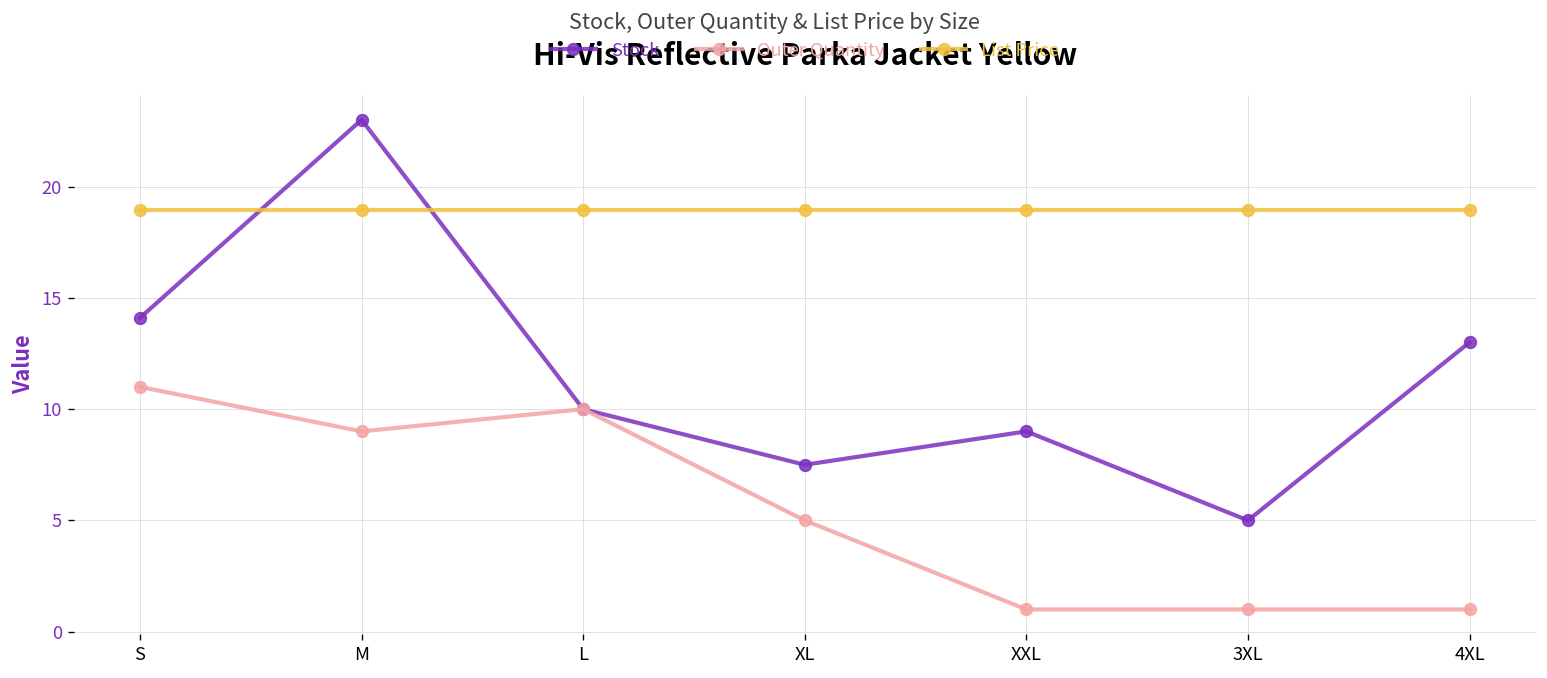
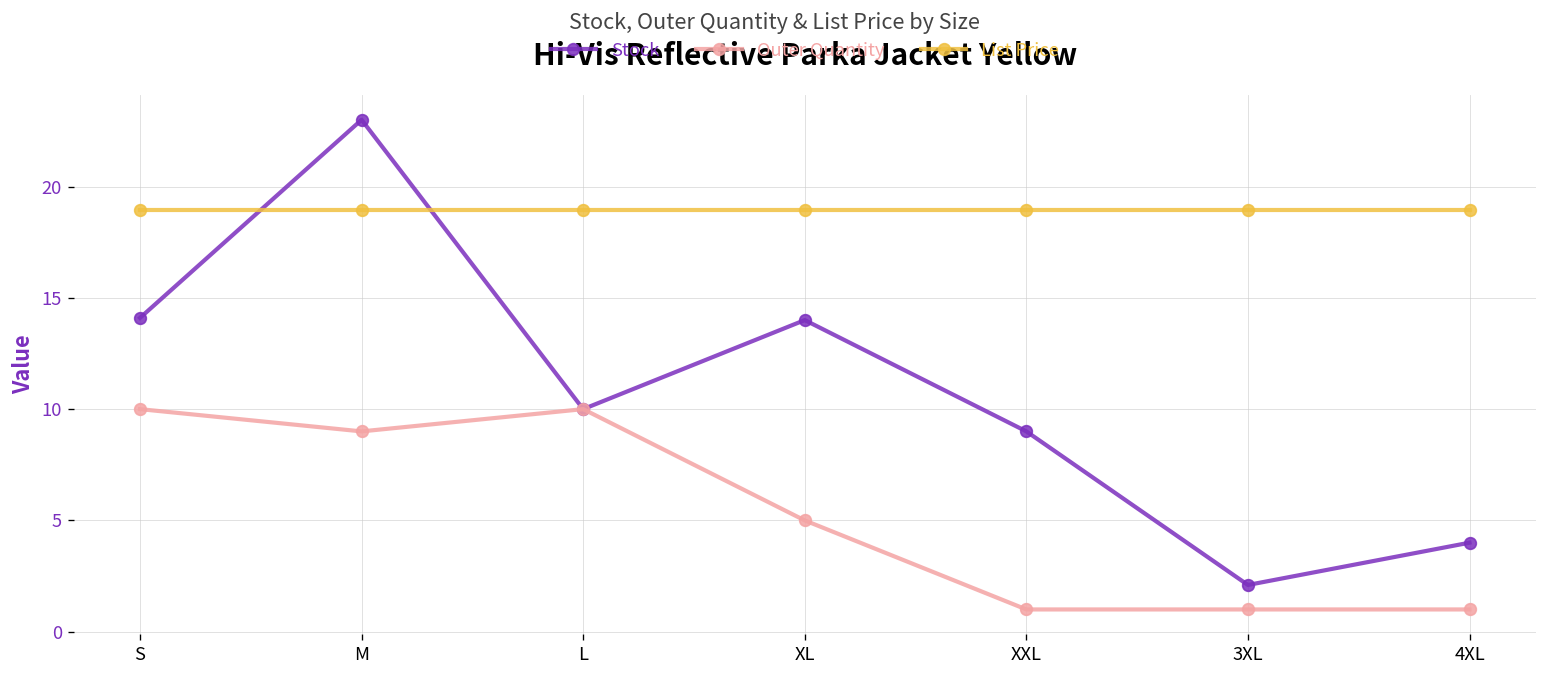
  {
    "Stock": {
      "S": 14.1,
      "M": 23.0,
-     "XL": 7.5,
+     "XL": 14.0,
      "XXL": 9.0,
-     "3XL": 5.0,
-     "4XL": 13
+     "3XL": 2.1,
+     "4XL": 4
    },
    "Outer Quantity": {
-     "S": 11,
+     "S": 10,
      "M": 9,
      "XL": 5,
      "XXL": 1,
      "3XL": 1,
      "4XL": 1
    },
    "List Price": {
      "S": 19.0,
      "M": 19.0,
      "L": 19.0,
      "XL": 19.0,
      "XXL": 19.0,
      "3XL": 19.0,
      "4XL": 19.0
    }
  }
